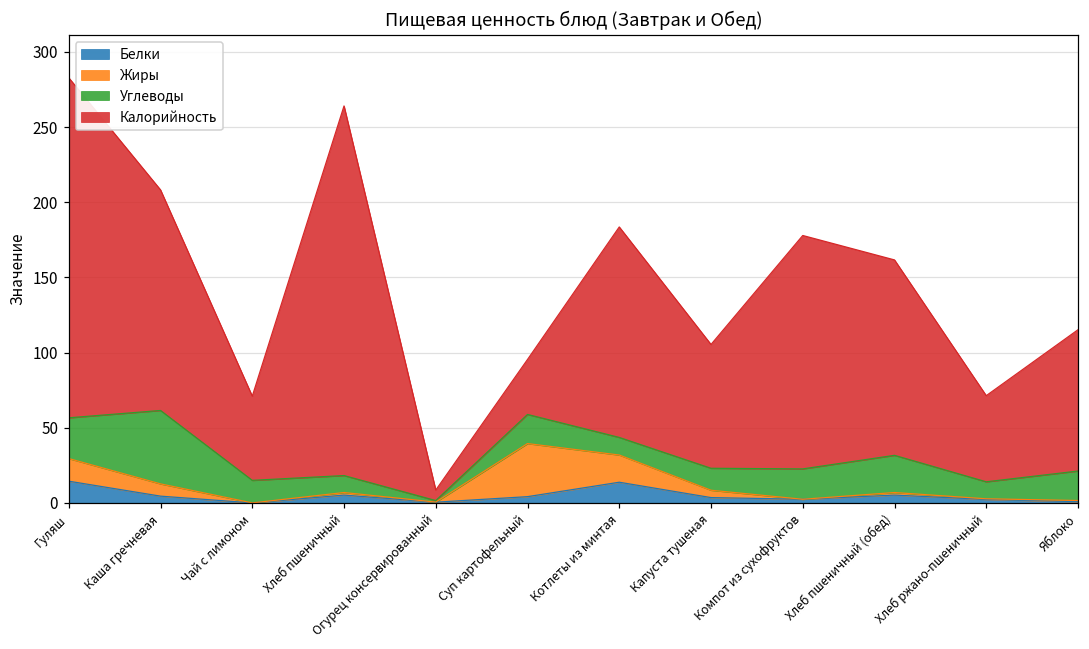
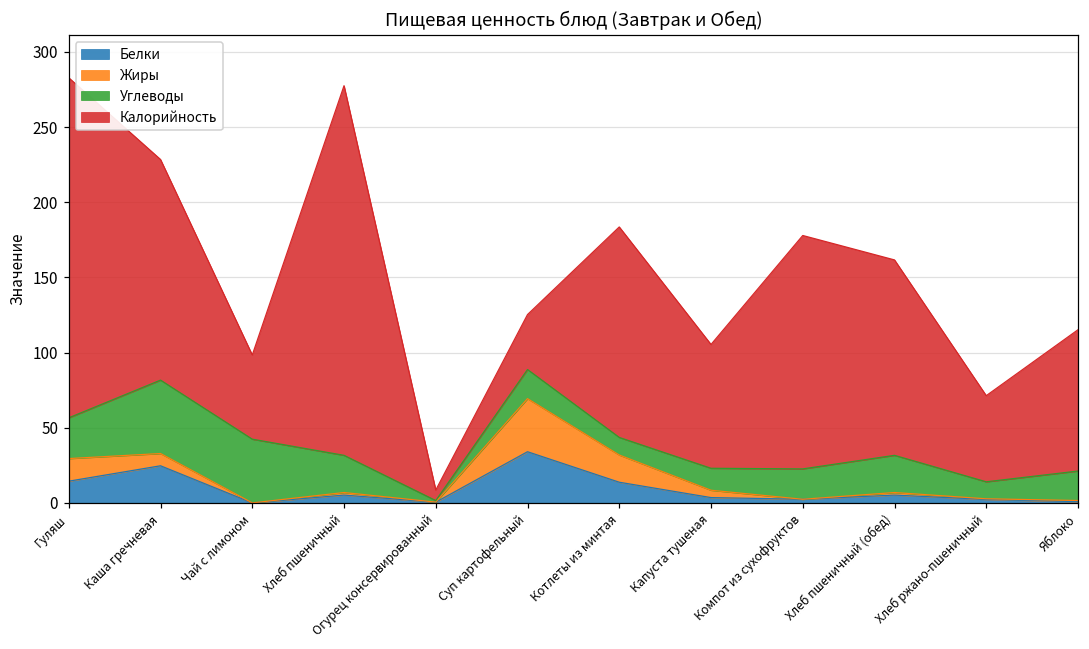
  {
    "Белки": {
      "Гуляш": 14,
-     "Каша гречневая": 5,
-     "Суп картофельный": 4,
+     "Каша гречневая": 25,
+     "Суп картофельный": 34,
      "Котлеты из минтая": 14,
      "Капуста тушеная": 4
    },
    "Жиры": {
      "Гуляш": 15,
      "Каша гречневая": 8,
      "Суп картофельный": 35,
      "Котлеты из минтая": 18,
      "Капуста тушеная": 5
    },
    "Углеводы": {
      "Гуляш": 27,
      "Каша гречневая": 49,
-     "Чай с лимоном": 15,
-     "Хлеб пшеничный": 11,
+     "Чай с лимоном": 42,
+     "Хлеб пшеничный": 25,
      "Суп картофельный": 19,
      "Котлеты из минтая": 12,
      "Капуста тушеная": 15,
      "Компот из сухофруктов": 20,
      "Хлеб пшеничный (обед)": 25,
      "Хлеб ржано-пшеничный": 11,
      "Яблоко": 20
    },
    "Калорийность": {
      "Гуляш": 226,
      "Каша гречневая": 147,
      "Чай с лимоном": 56,
      "Хлеб пшеничный": 246,
      "Огурец консервированный": 7,
      "Суп картофельный": 37,
      "Котлеты из минтая": 140,
      "Капуста тушеная": 82,
      "Компот из сухофруктов": 155,
      "Хлеб пшеничный (обед)": 130,
      "Хлеб ржано-пшеничный": 57,
      "Яблоко": 94
    }
  }
